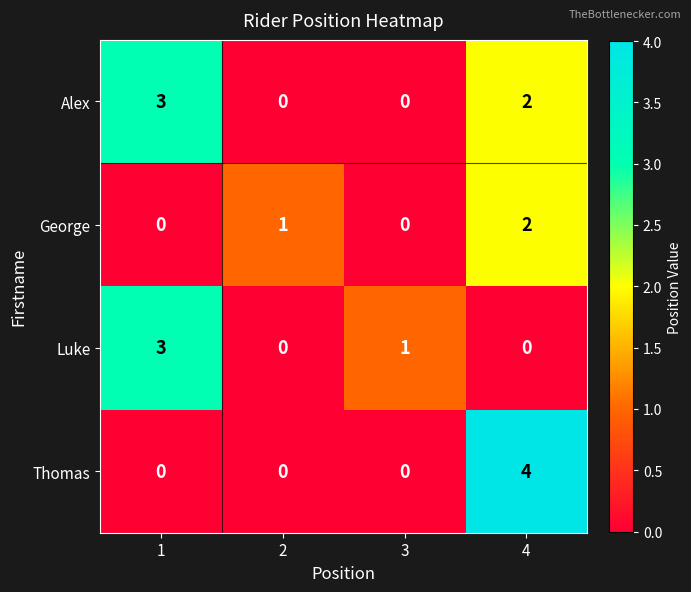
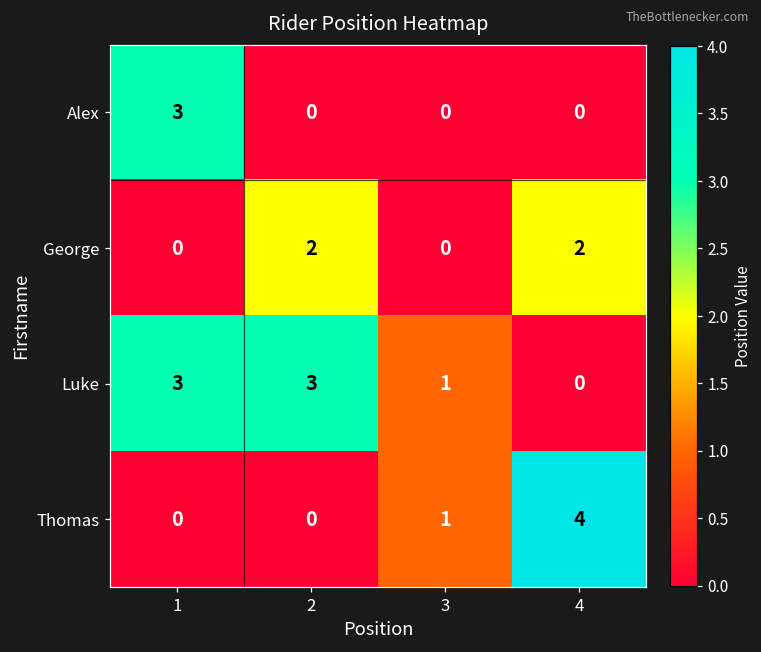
  {
    "Alex": {
      "1": 3,
      "2": 0,
      "3": 0,
-     "4": 2
+     "4": 0
    },
    "George": {
      "1": 0,
-     "2": 1,
+     "2": 2,
      "3": 0,
      "4": 2
    },
    "Luke": {
      "1": 3,
-     "2": 0,
+     "2": 3,
      "3": 1,
      "4": 0
    },
    "Thomas": {
      "1": 0,
      "2": 0,
-     "3": 0,
+     "3": 1,
      "4": 4
    }
  }
